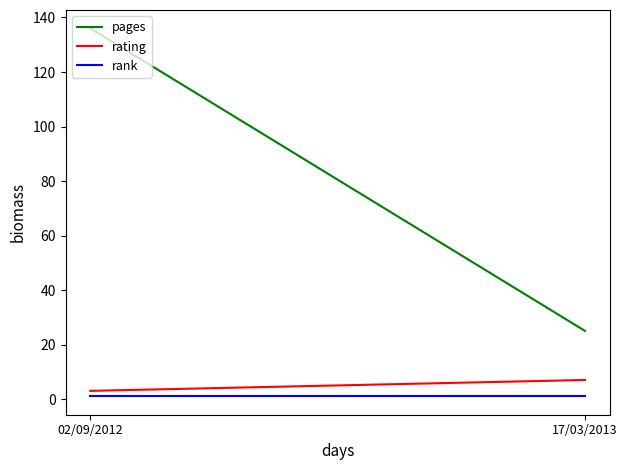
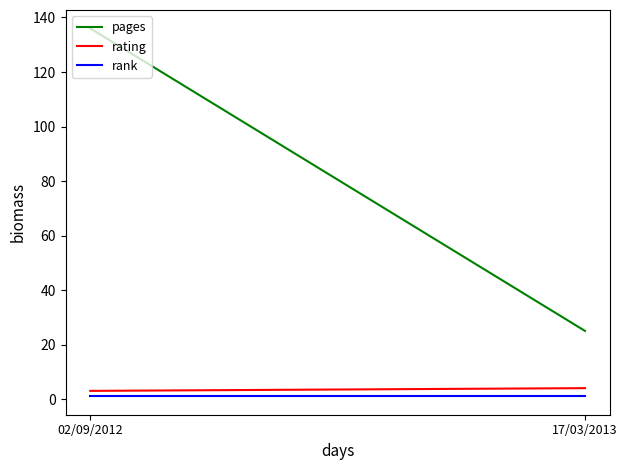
  {
    "pages": {
      "17/03/2013": 25
    },
    "rating": {
      "02/09/2012": 3,
-     "17/03/2013": 7
+     "17/03/2013": 4
    },
    "rank": {
      "02/09/2012": 1,
      "17/03/2013": 1
    }
  }
